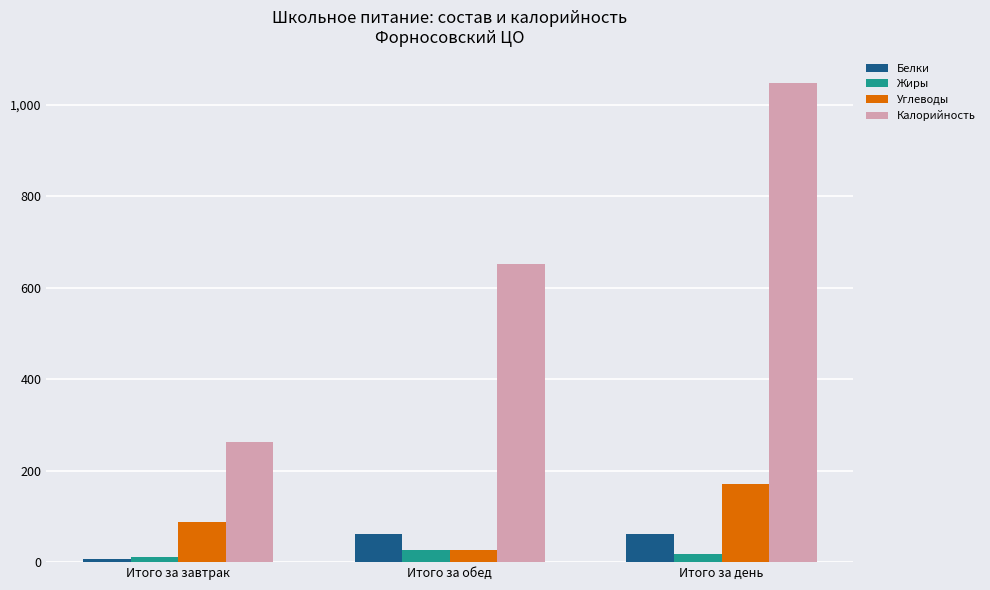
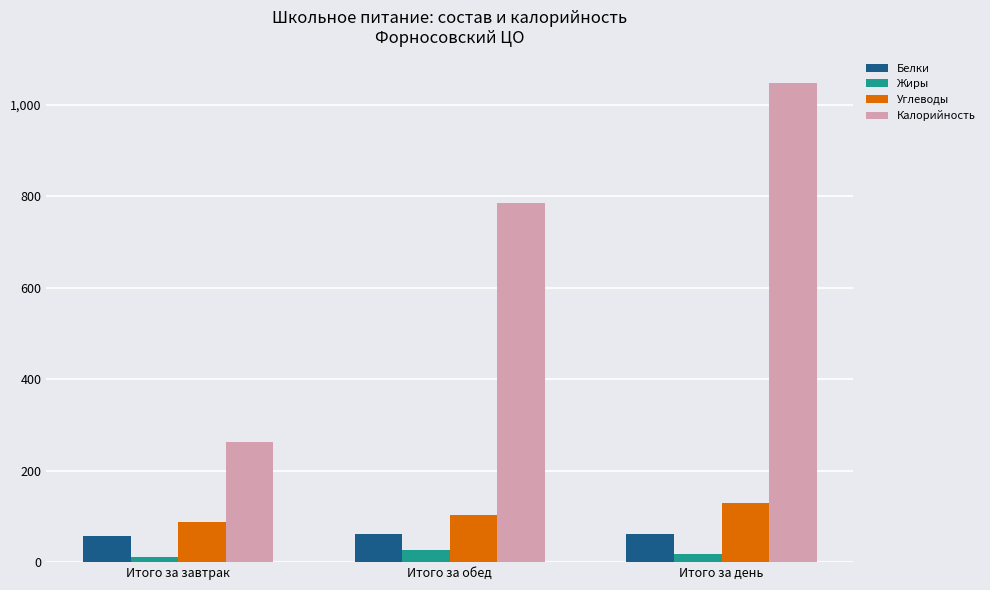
  {
    "Белки": {
-     "Итого за завтрак": "10",
+     "Итого за завтрак": "60",
      "Итого за обед": "60",
      "Итого за день": "60"
    },
    "Жиры": {
      "Итого за завтрак": "10",
      "Итого за обед": "30",
      "Итого за день": "20"
    },
    "Углеводы": {
      "Итого за завтрак": "90",
-     "Итого за обед": "30",
-     "Итого за день": "170"
+     "Итого за обед": "100",
+     "Итого за день": "130"
    },
    "Калорийность": {
      "Итого за завтрак": "260",
-     "Итого за обед": "650",
+     "Итого за обед": "790",
      "Итого за день": "1,050"
    }
  }
